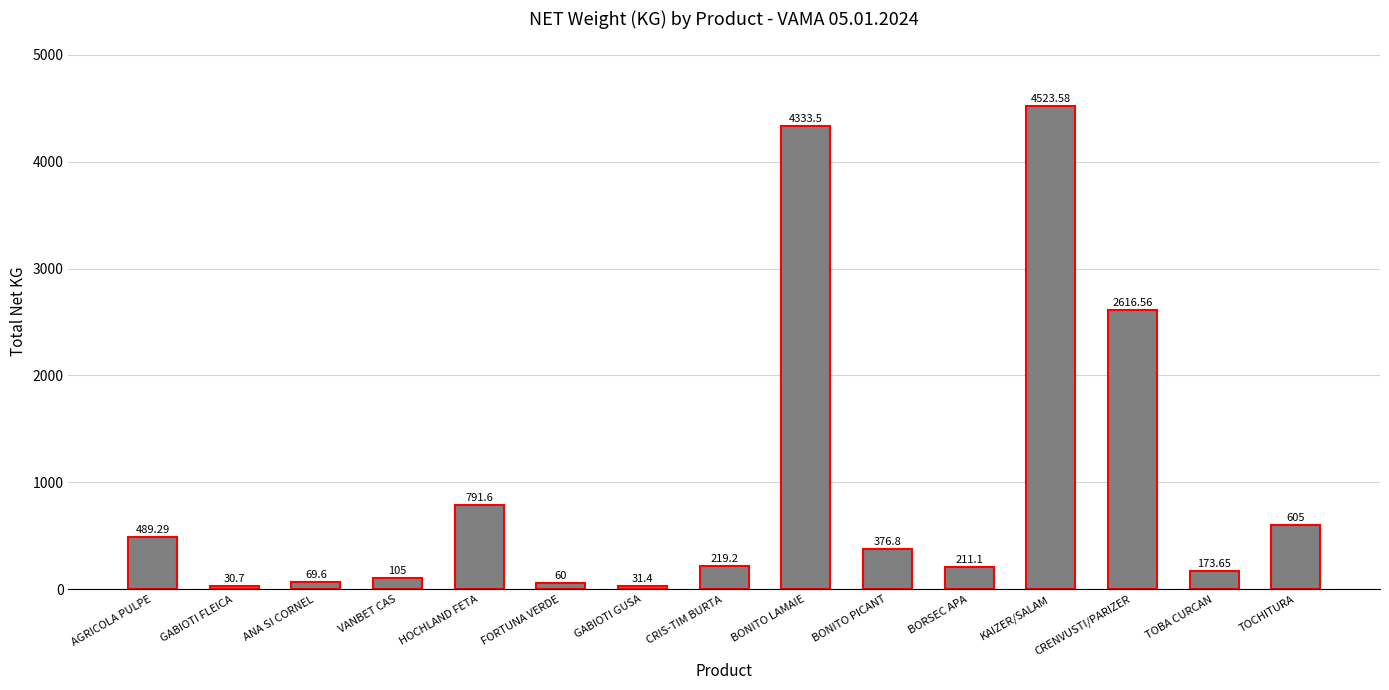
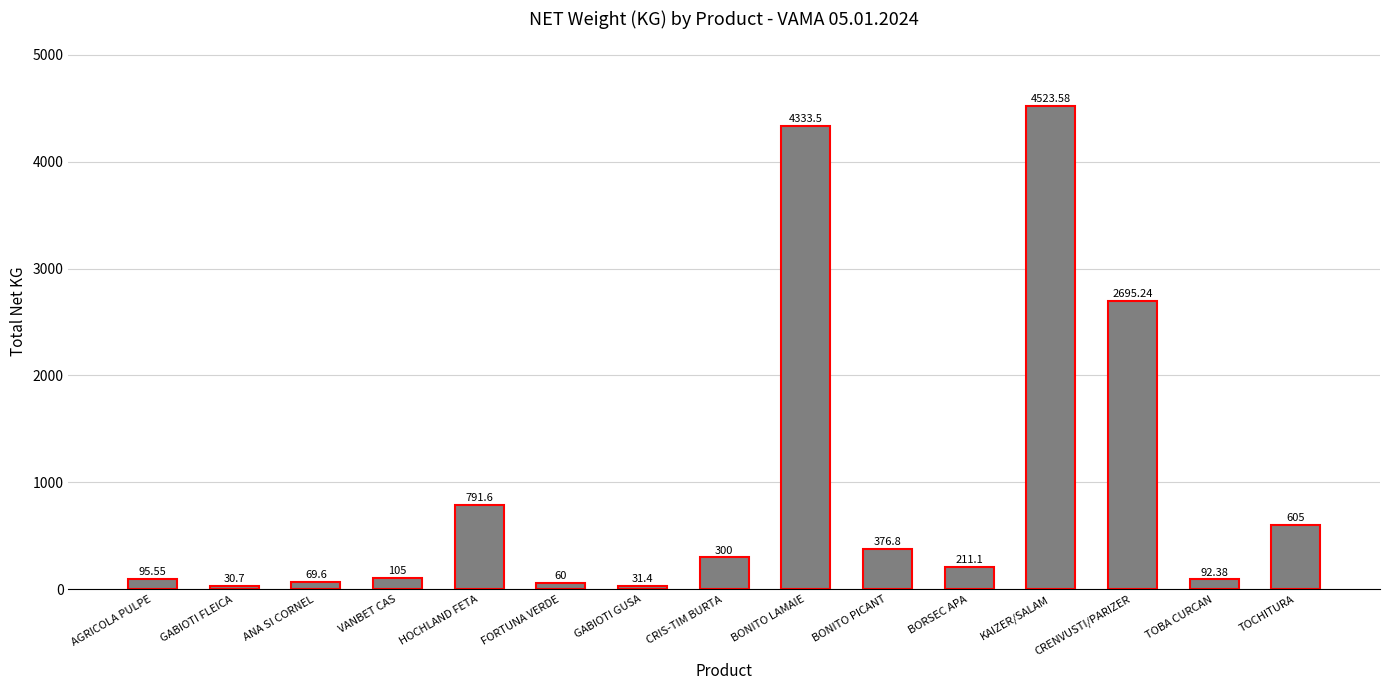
  {
-   "AGRICOLA PULPE": 489.29,
+   "AGRICOLA PULPE": 95.55,
    "GABIOTI FLEICA": 30.7,
    "ANA SI CORNEL": 69.6,
    "VANBET CAS": 105,
    "HOCHLAND FETA": 791.6,
    "FORTUNA VERDE": 60,
    "GABIOTI GUSA": 31.4,
-   "CRIS-TIM BURTA": 219.2,
+   "CRIS-TIM BURTA": 300,
    "BONITO LAMAIE": 4333.5,
    "BONITO PICANT": 376.8,
    "BORSEC APA": 211.1,
    "KAIZER/SALAM": 4523.58,
-   "CRENVUSTI/PARIZER": 2616.56,
-   "TOBA CURCAN": 173.65,
+   "CRENVUSTI/PARIZER": 2695.24,
+   "TOBA CURCAN": 92.38,
    "TOCHITURA": 605
  }
